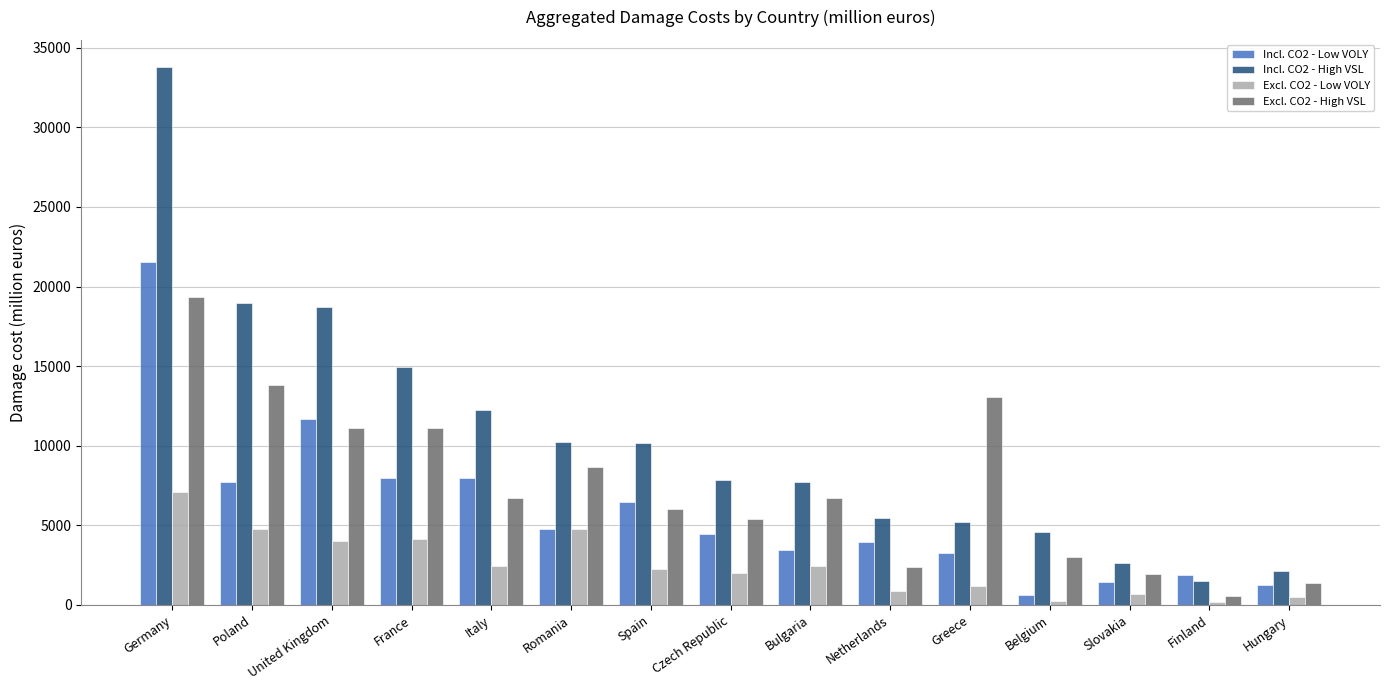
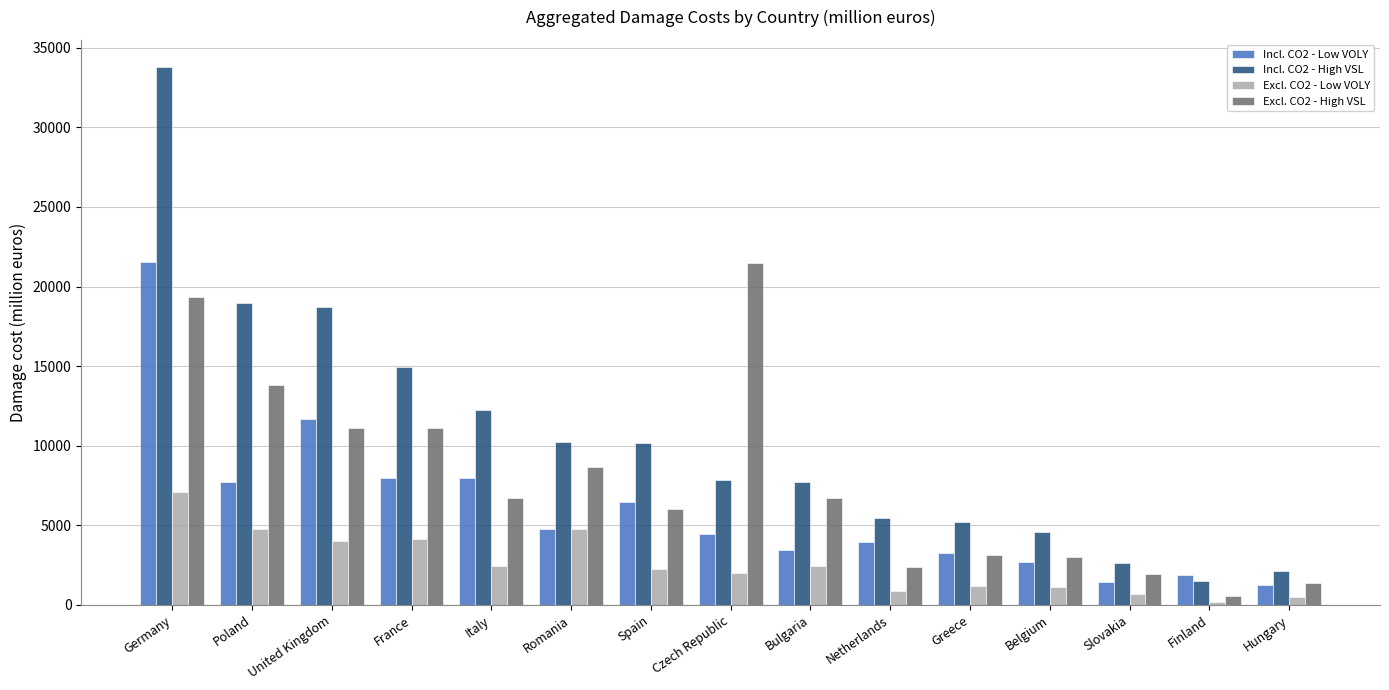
  {
    "Incl. CO2 - Low VOLY": {
      "Germany": 21500,
      "Poland": 7700,
      "United Kingdom": 11700,
      "France": 8000,
      "Italy": 8000,
      "Romania": 4700,
      "Spain": 6500,
      "Czech Republic": 4400,
      "Bulgaria": 3500,
      "Netherlands": 3900,
      "Greece": 3300,
-     "Belgium": 600,
+     "Belgium": 2700,
      "Slovakia": 1400,
      "Finland": 1900,
      "Hungary": 1300
    },
    "Incl. CO2 - High VSL": {
      "Germany": 33800,
      "Poland": 19000,
      "United Kingdom": 18700,
      "France": 15000,
      "Italy": 12200,
      "Romania": 10300,
      "Spain": 10200,
      "Czech Republic": 7800,
      "Bulgaria": 7700,
      "Netherlands": 5400,
      "Greece": 5200,
      "Belgium": 4600,
      "Slovakia": 2600,
      "Finland": 1500,
      "Hungary": 2100
    },
    "Excl. CO2 - Low VOLY": {
      "Germany": 7100,
      "Poland": 4800,
      "United Kingdom": 4000,
      "France": 4100,
      "Italy": 2500,
      "Romania": 4800,
      "Spain": 2300,
      "Czech Republic": 2000,
      "Bulgaria": 2500,
      "Netherlands": 900,
      "Greece": 1200,
-     "Belgium": 300,
+     "Belgium": 1100,
      "Slovakia": 700,
      "Finland": 200,
      "Hungary": 500
    },
    "Excl. CO2 - High VSL": {
      "Germany": 19400,
      "Poland": 13800,
      "United Kingdom": 11100,
      "France": 11100,
      "Italy": 6700,
      "Romania": 8700,
      "Spain": 6000,
-     "Czech Republic": 5400,
+     "Czech Republic": 21500,
      "Bulgaria": 6700,
      "Netherlands": 2400,
-     "Greece": 13000,
+     "Greece": 3100,
      "Belgium": 3000,
      "Slovakia": 1900,
      "Finland": 500,
      "Hungary": 1300
    }
  }
